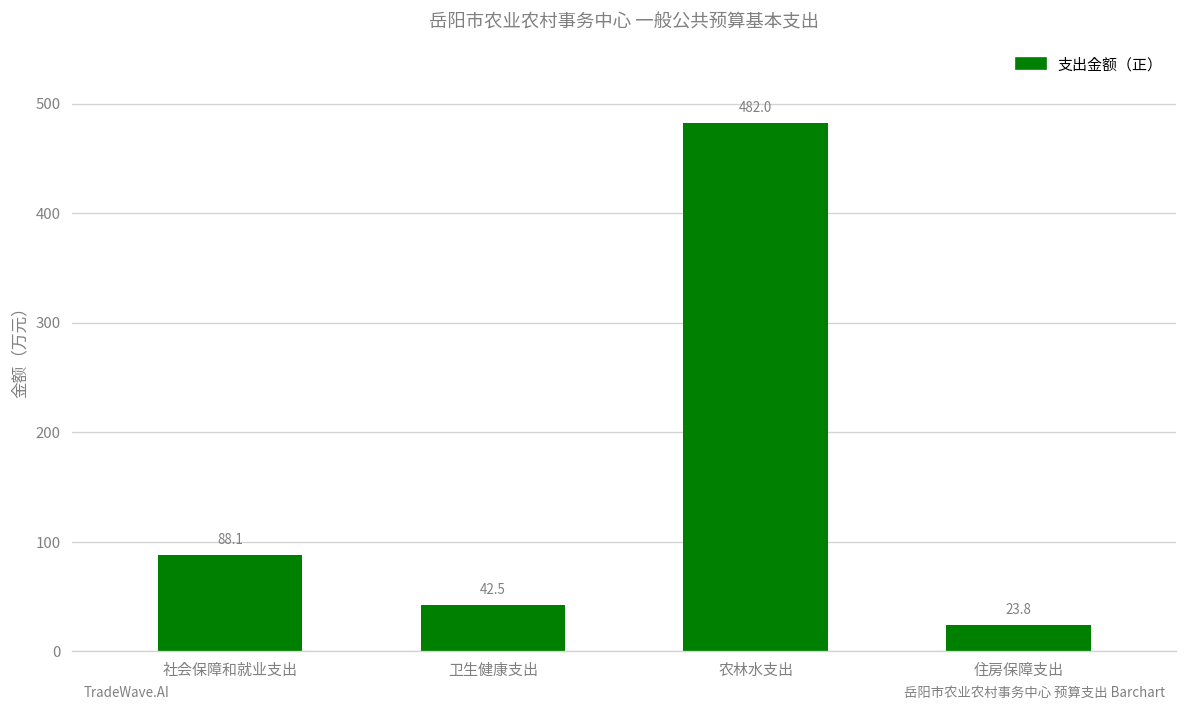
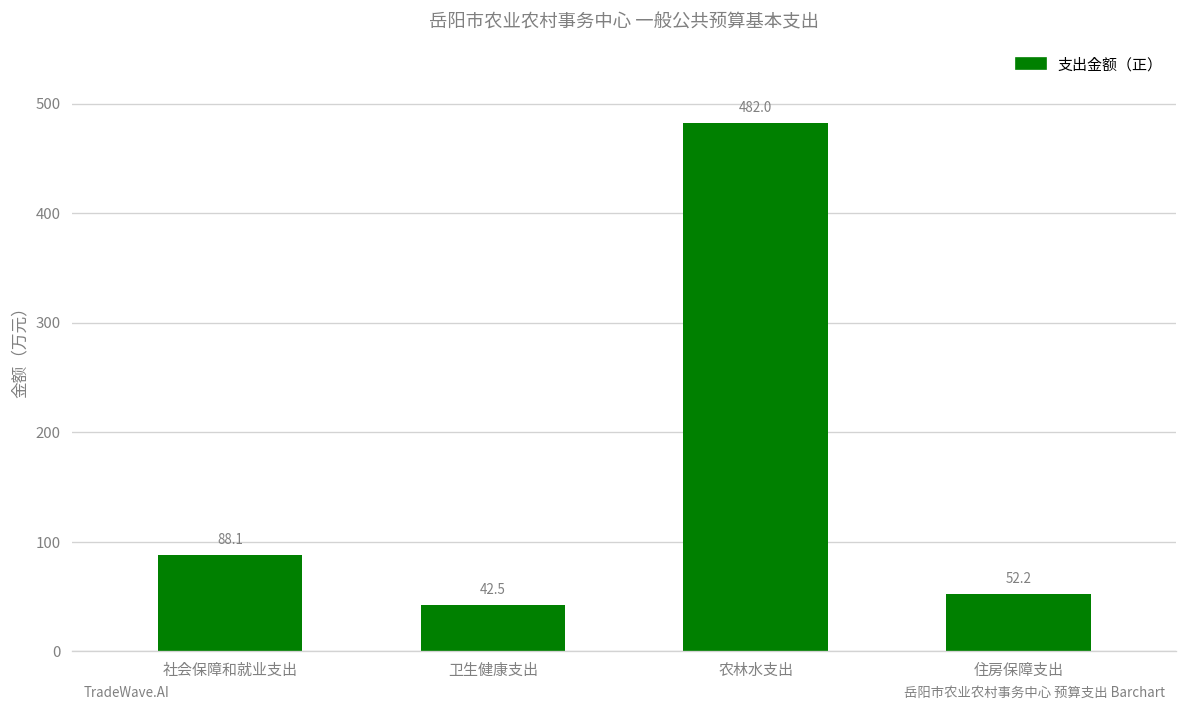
  {
    "社会保障和就业支出": 88.1,
    "卫生健康支出": 42.5,
    "农林水支出": 482.0,
-   "住房保障支出": 23.8
+   "住房保障支出": 52.2
  }
